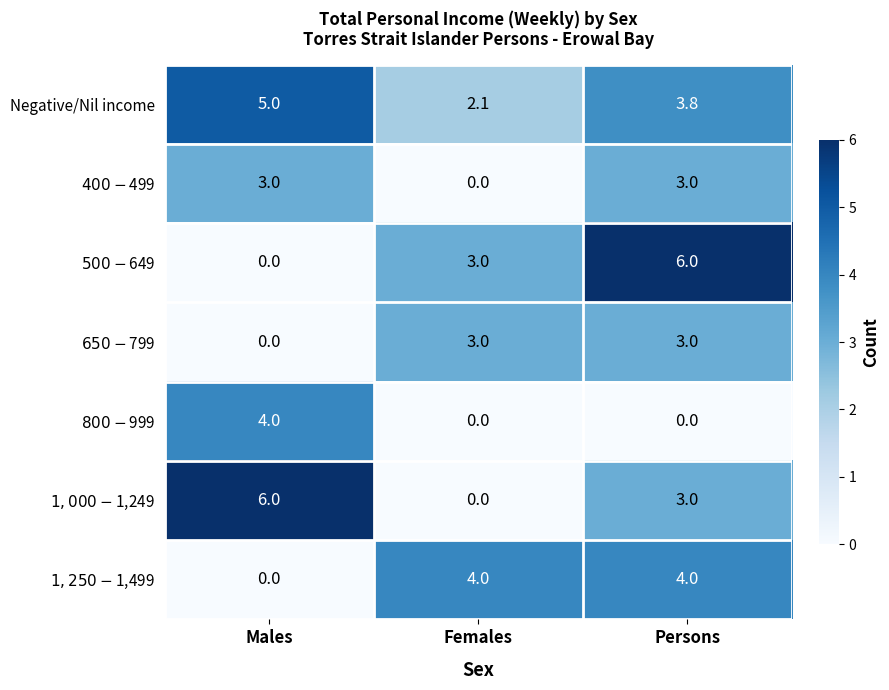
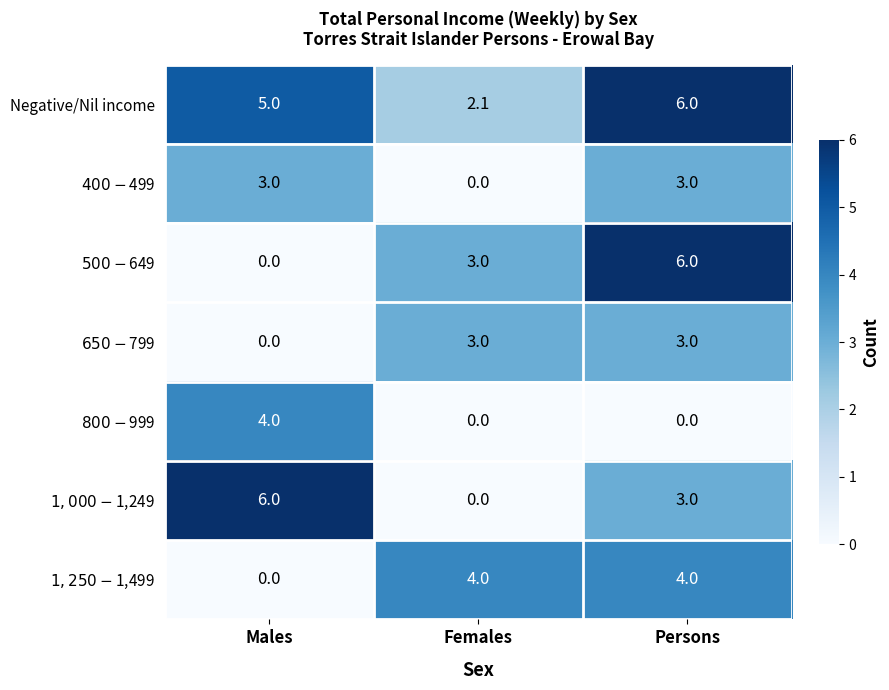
  {
    "Negative/Nil income": {
      "Males": 5.0,
      "Females": 2.1,
-     "Persons": 3.8
+     "Persons": 6.0
    }
  }
